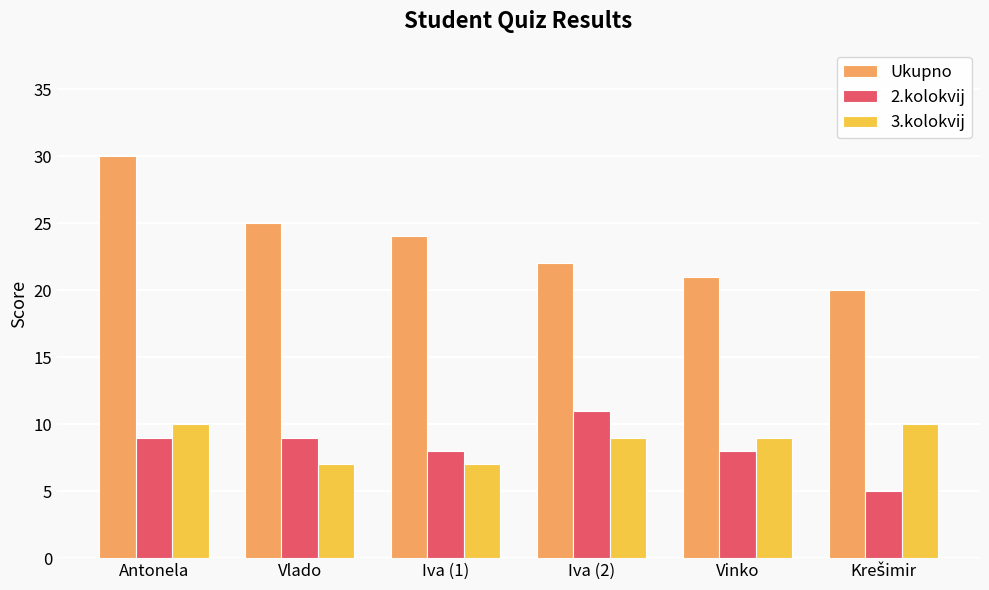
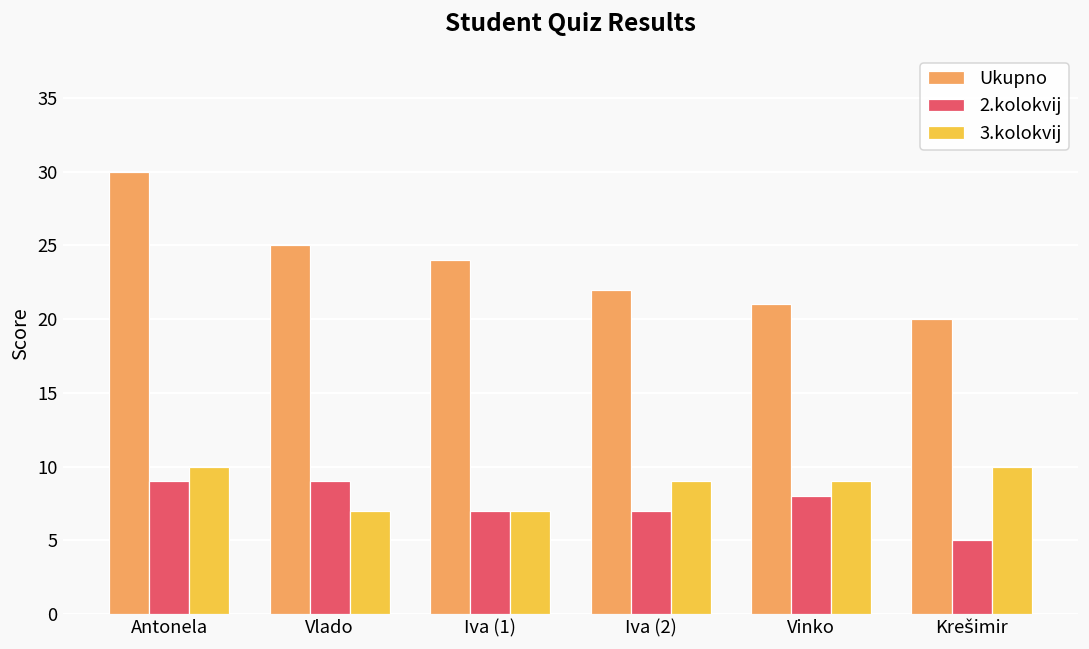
  {
    "2.kolokvij": {
      "Antonela": 9,
      "Vlado": 9,
-     "Iva (1)": 8,
-     "Iva (2)": 11,
+     "Iva (1)": 7,
+     "Iva (2)": 7,
      "Vinko": 8,
      "Krešimir": 5
    }
  }
